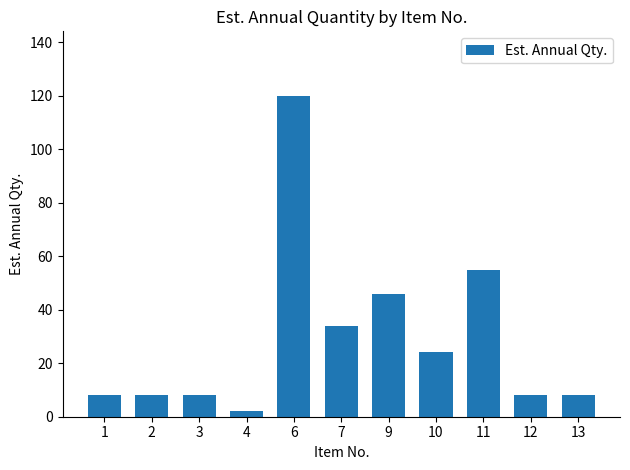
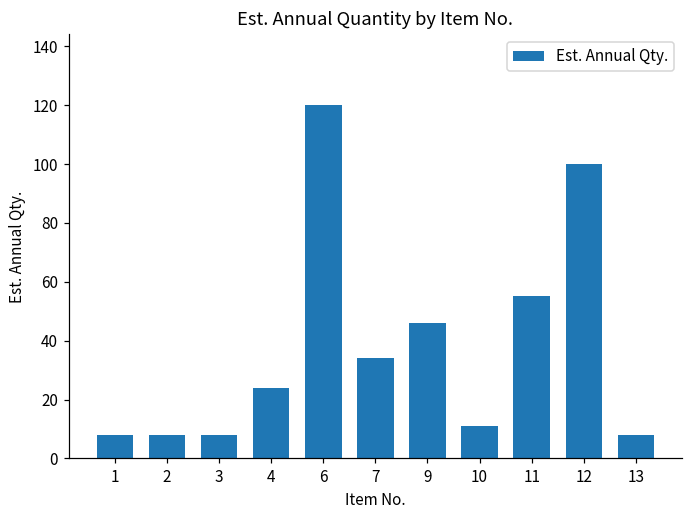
  {
    "1": 8,
    "2": 8,
    "3": 8,
-   "4": 2,
+   "4": 24,
    "6": 120,
    "7": 34,
    "9": 46,
-   "10": 24,
+   "10": 11,
    "11": 55,
-   "12": 8,
+   "12": 100,
    "13": 8
  }
